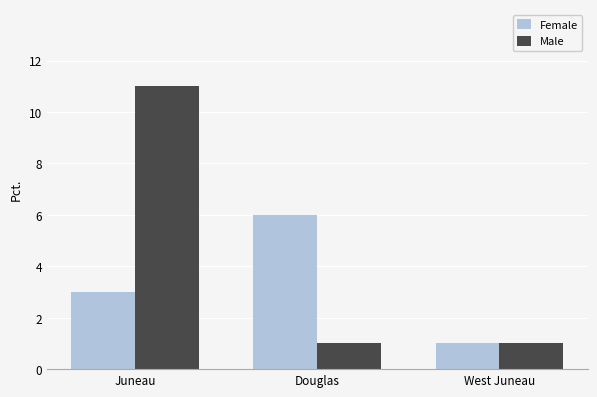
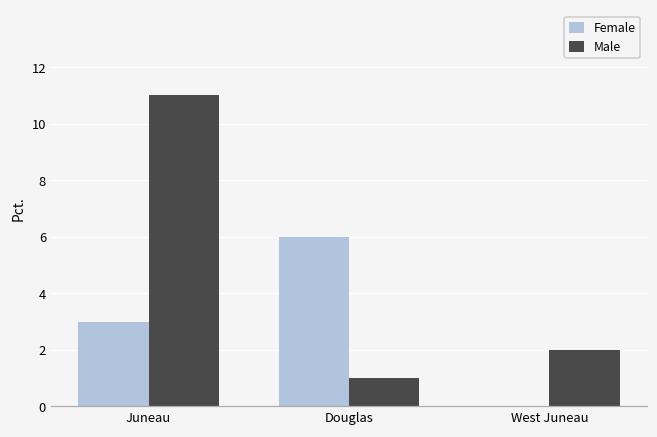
  {
    "Female": {
      "Juneau": 3,
      "Douglas": 6,
-     "West Juneau": 1
+     "West Juneau": 0
    },
    "Male": {
      "Juneau": 11,
      "Douglas": 1,
-     "West Juneau": 1
+     "West Juneau": 2
    }
  }
